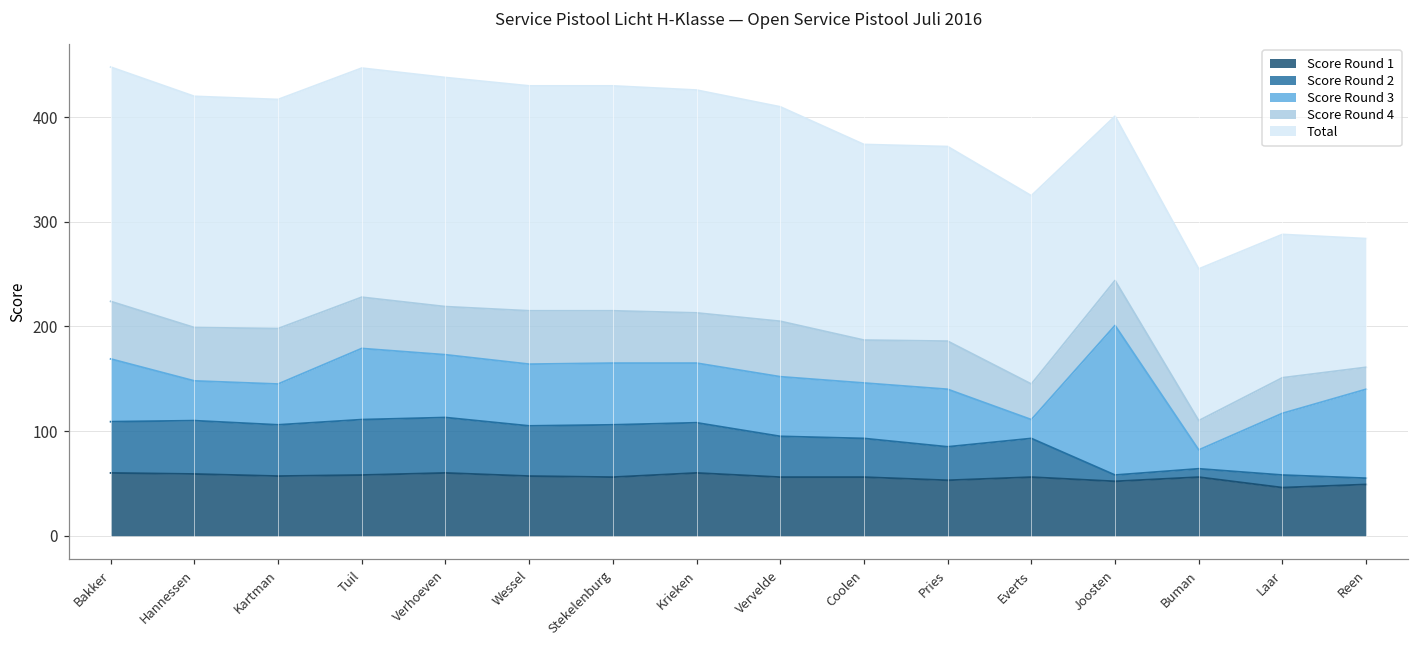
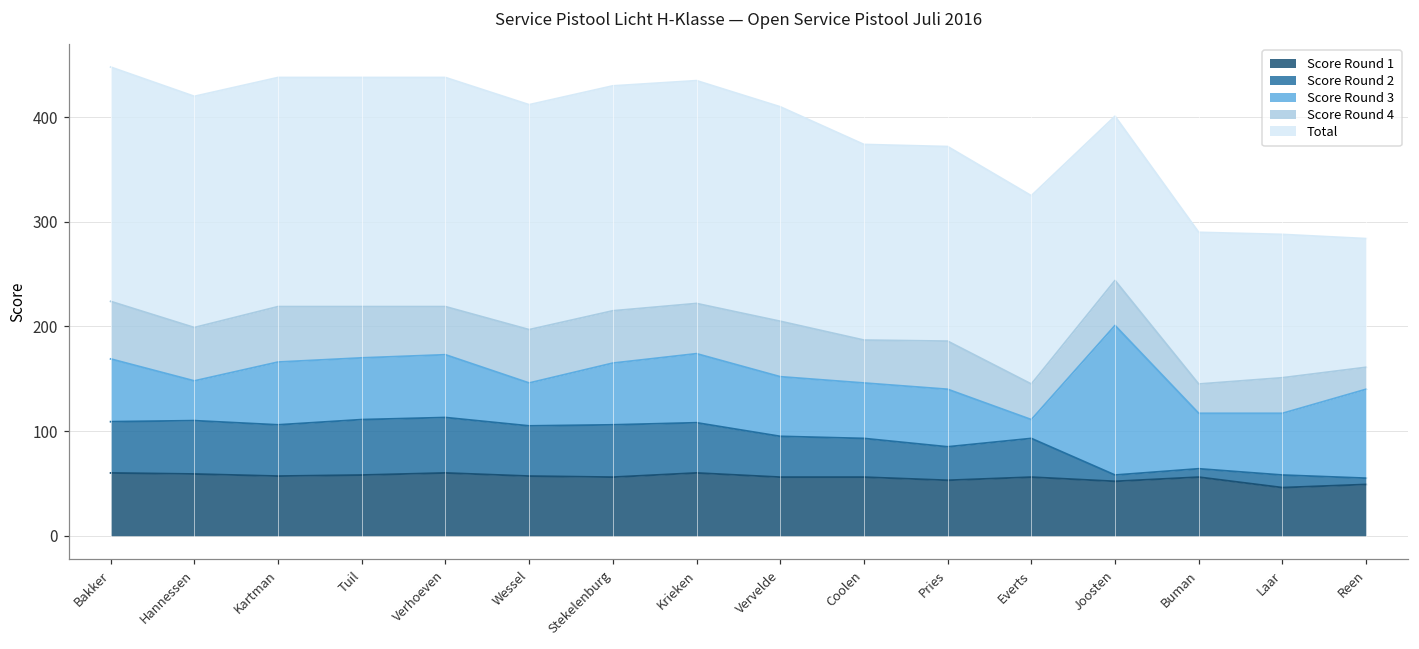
  {
    "Score Round 3": {
      "Bakker": 60,
      "Hannessen": 40,
-     "Kartman": 40,
-     "Tuil": 70,
+     "Kartman": 60,
+     "Tuil": 60,
      "Verhoeven": 60,
-     "Wessel": 60,
+     "Wessel": 40,
      "Stekelenburg": 60,
-     "Krieken": 60,
+     "Krieken": 70,
      "Vervelde": 60,
      "Coolen": 50,
      "Pries": 60,
      "Everts": 20,
      "Joosten": 140,
-     "Buman": 20,
+     "Buman": 50,
      "Laar": 60,
      "Reen": 90
    }
  }
